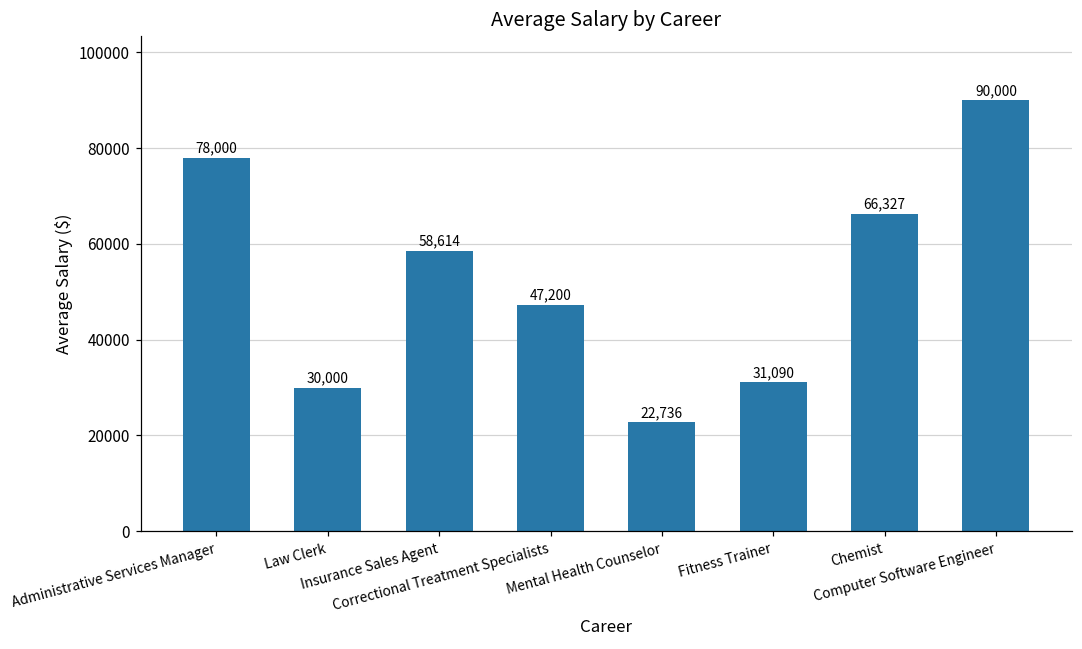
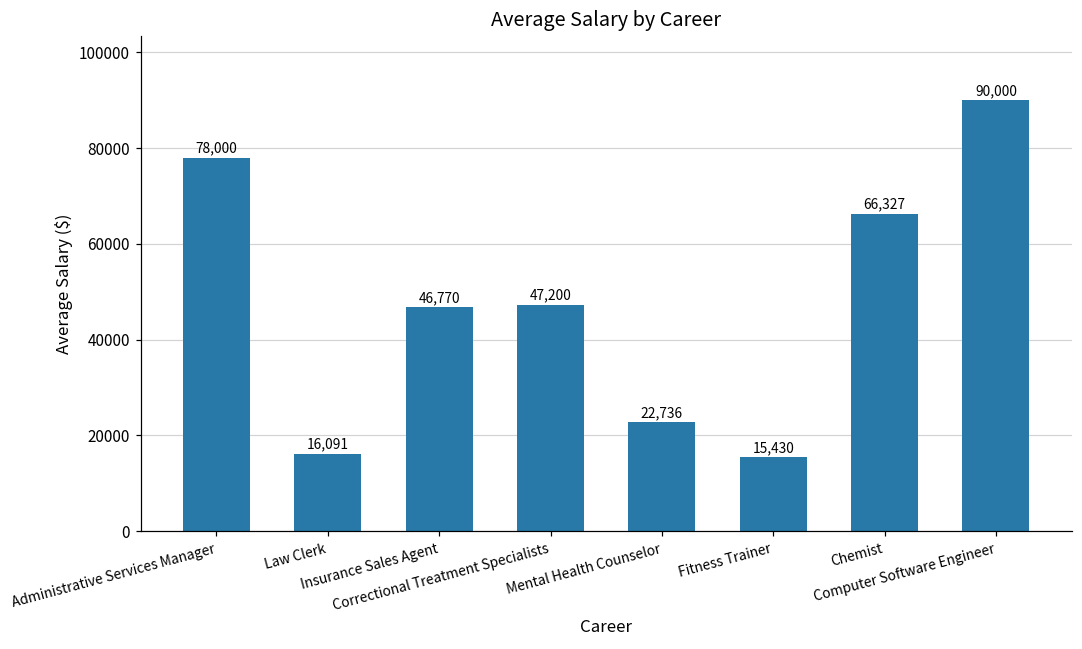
  {
    "Administrative Services Manager": "78,000",
-   "Law Clerk": "30,000",
-   "Insurance Sales Agent": "58,614",
+   "Law Clerk": "16,091",
+   "Insurance Sales Agent": "46,770",
    "Correctional Treatment Specialists": "47,200",
    "Mental Health Counselor": "22,736",
-   "Fitness Trainer": "31,090",
+   "Fitness Trainer": "15,430",
    "Chemist": "66,327",
    "Computer Software Engineer": "90,000"
  }
